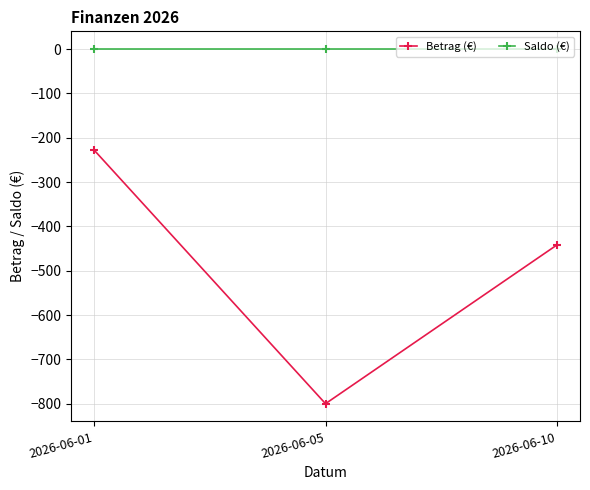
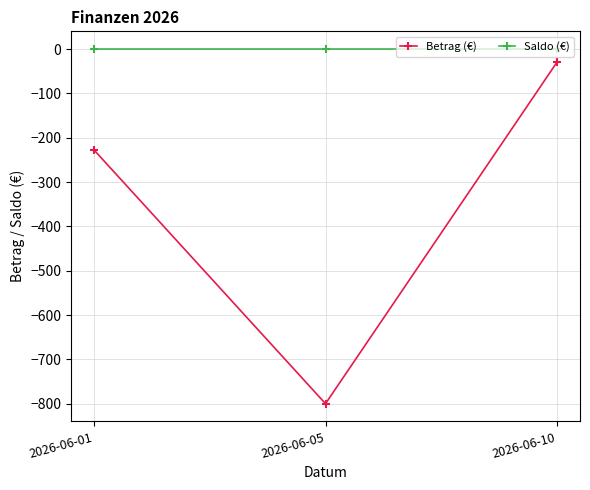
  {
    "Betrag (€)": {
      "2026-06-01": -230,
      "2026-06-05": -800,
-     "2026-06-10": -440
+     "2026-06-10": -30
    },
    "Saldo (€)": {
      "2026-06-01": 0,
      "2026-06-05": 0
    }
  }
